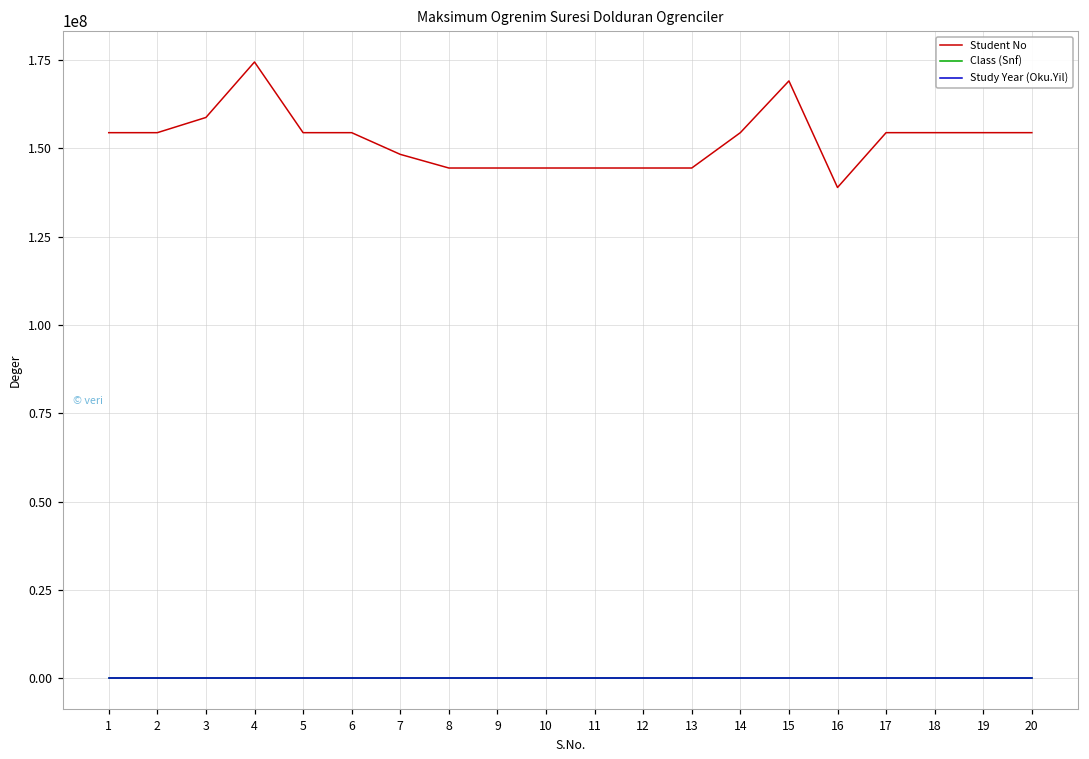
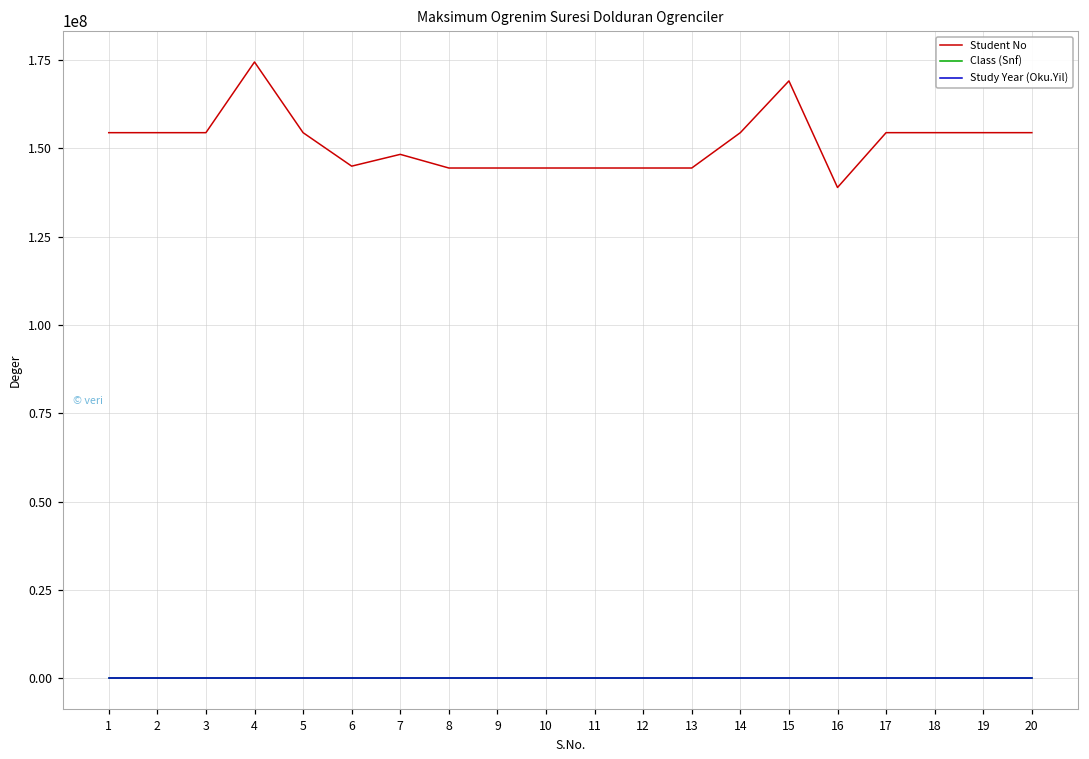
  {
    "Student No": {
      "1": 154000000,
      "2": 154000000,
-     "3": 159000000,
+     "3": 154000000,
      "4": 174000000,
      "5": 154000000,
-     "6": 154000000,
+     "6": 145000000,
      "7": 148000000,
      "8": 144000000,
      "9": 144000000,
      "10": 144000000,
      "11": 144000000,
      "12": 144000000,
      "13": 144000000,
      "14": 154000000,
      "15": 169000000,
      "16": 139000000,
      "17": 154000000,
      "18": 154000000,
      "19": 154000000,
      "20": 154000000
    },
    "Study Year (Oku.Yil)": {
      "1": 0,
      "2": 0,
      "3": 0,
      "4": 0,
      "5": 0,
      "6": 0,
      "7": 0,
      "8": 0,
      "9": 0,
      "10": 0,
      "11": 0,
      "12": 0,
      "13": 0,
      "14": 0,
      "15": 0,
      "16": 0,
      "17": 0,
      "18": 0,
      "19": 0,
      "20": 0
    }
  }
